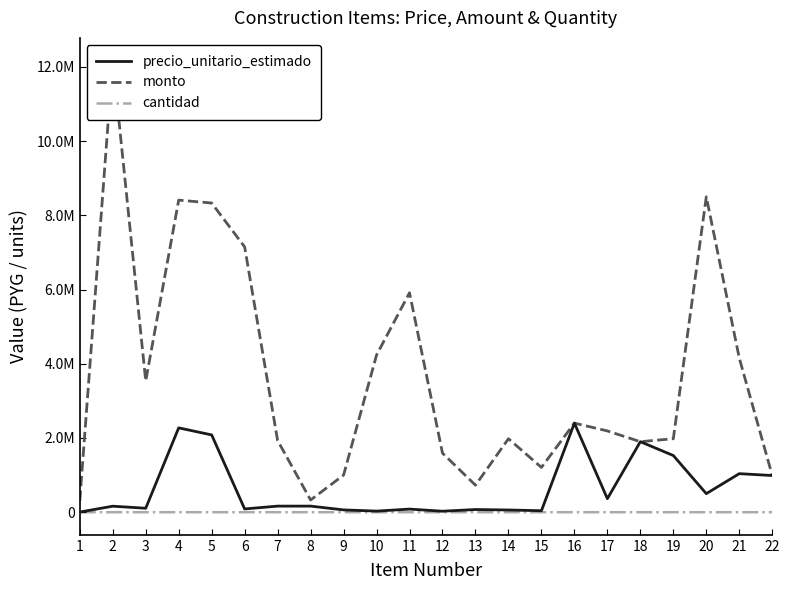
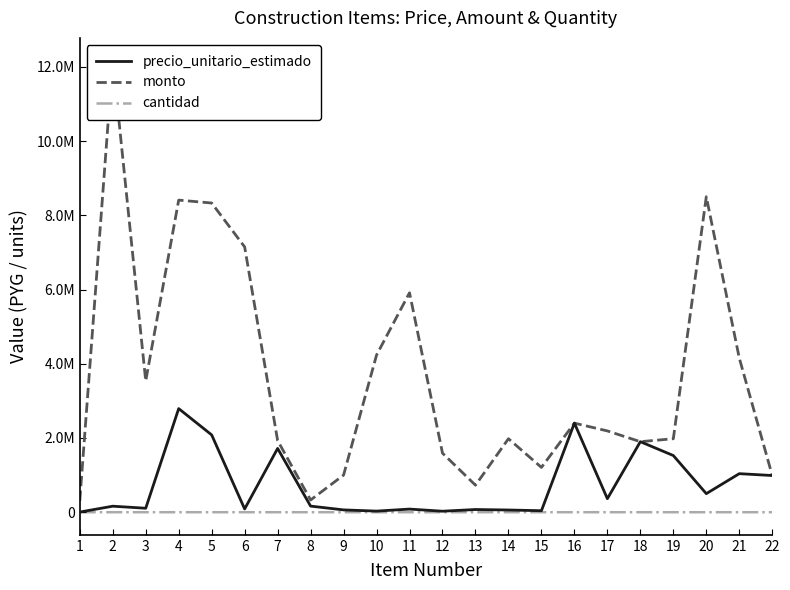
  {
    "precio_unitario_estimado": {
      "2": 200000,
      "3": 100000,
-     "4": 2300000,
+     "4": 2800000,
      "5": 2100000,
      "6": 100000,
-     "7": 200000,
+     "7": 1700000,
      "8": 200000,
      "11": 100000,
      "13": 100000,
      "17": 400000,
      "19": 1500000,
      "20": 500000,
      "21": 1000000
    },
    "monto": {
      "1": 300000,
      "3": 3500000,
      "4": 8400000,
      "5": 8300000,
      "6": 7100000,
      "7": 1900000,
      "8": 300000,
      "9": 1000000,
      "10": 4200000,
      "11": 5900000,
      "12": 1600000,
      "13": 700000,
      "14": 2000000,
      "15": 1200000,
      "17": 2200000,
      "19": 2000000,
      "20": 8500000,
      "21": 4200000
    },
    "cantidad": {
      "2": 0,
      "3": 0,
      "4": 0,
      "5": 0,
      "6": 0,
      "7": 0,
      "8": 0,
      "11": 0,
      "13": 0,
      "16": 0,
      "17": 0,
      "18": 0,
      "19": 0,
      "20": 0,
      "21": 0,
      "22": 0
    }
  }
